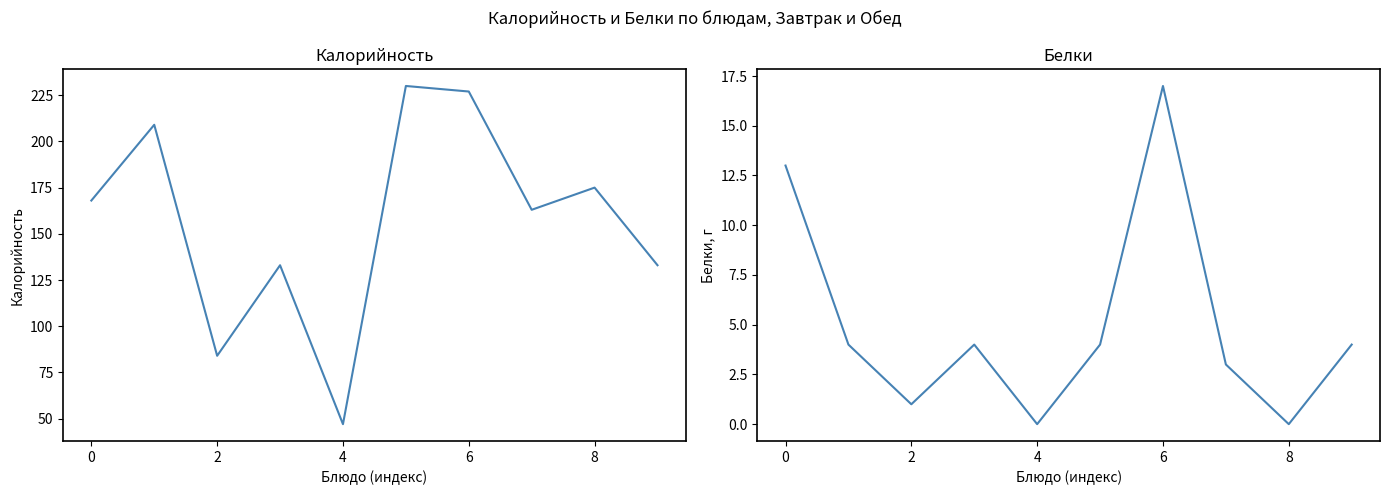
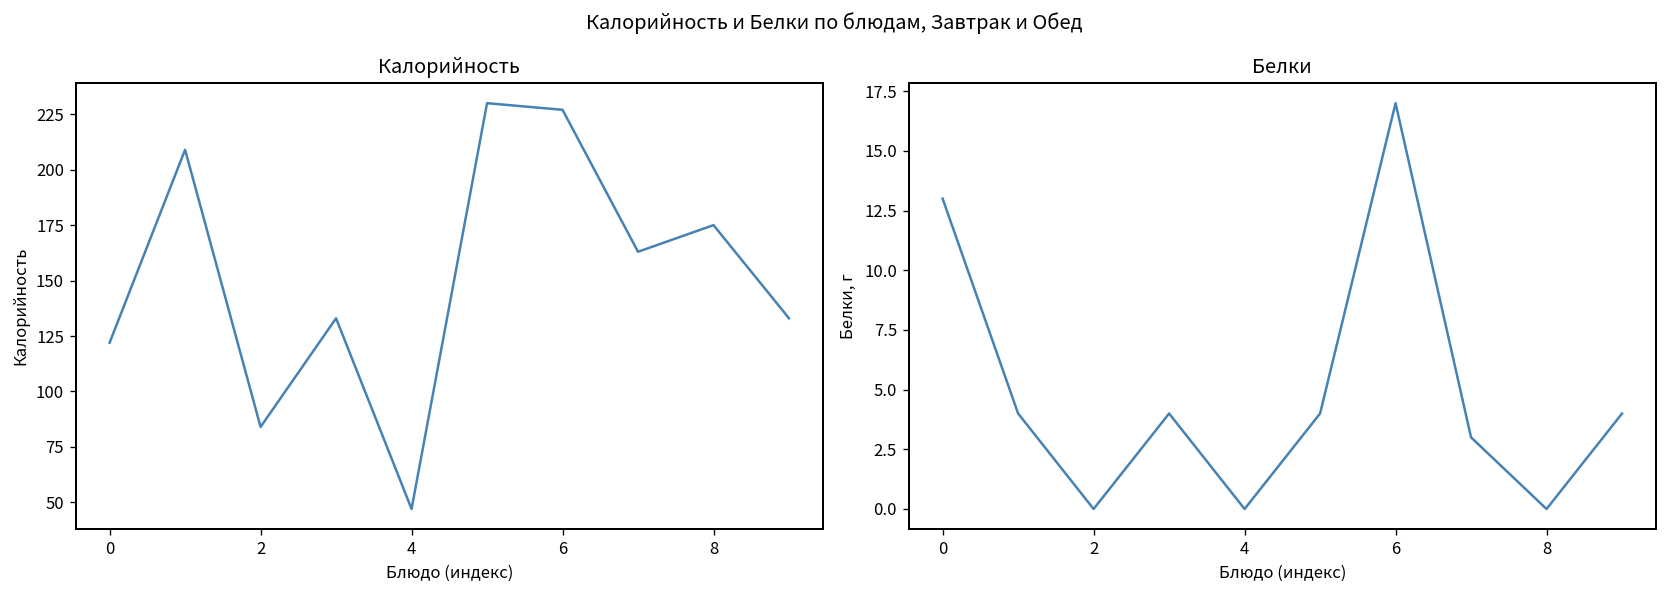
  {
    "Калорийность": {
-     "0": 168,
+     "0": 122,
      "2": 84,
      "4": 47,
      "6": 227,
      "8": 175
    },
    "Белки": {
      "0": 13,
-     "2": 1,
+     "2": 0,
      "4": 0,
      "6": 17,
      "8": 0
    }
  }
